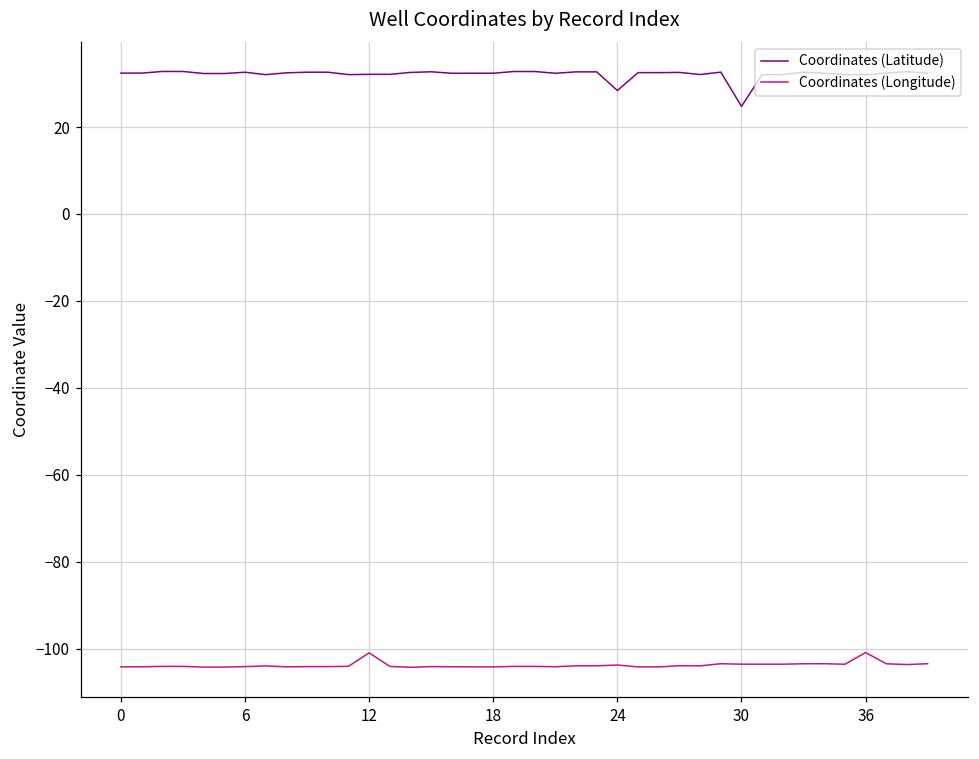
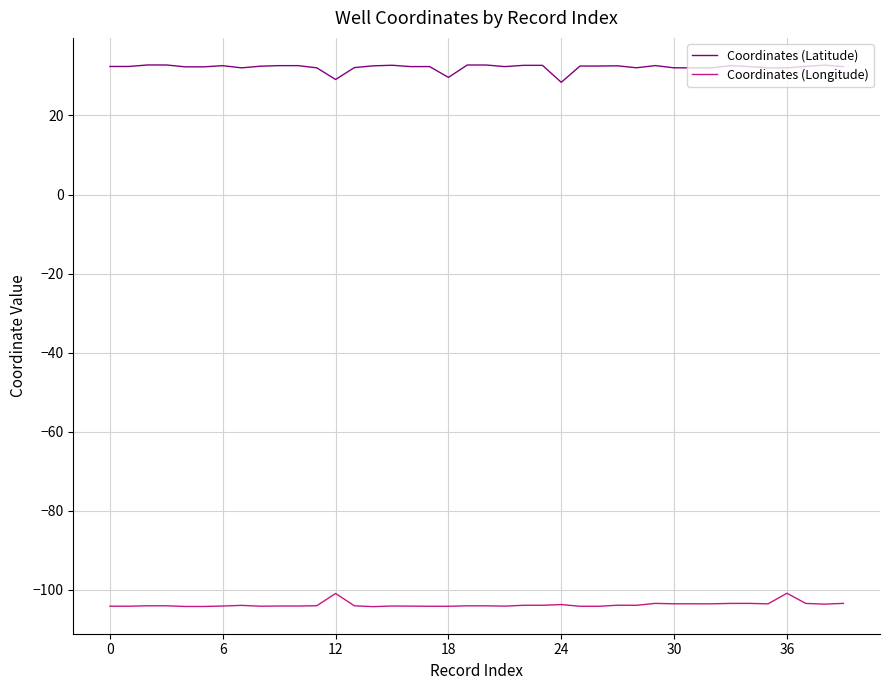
  {
    "Coordinates (Latitude)": {
      "0": 32,
      "6": 33,
-     "12": 32,
-     "18": 32,
+     "12": 29,
+     "18": 30,
      "24": 28,
-     "30": 25
+     "30": 32
    },
    "Coordinates (Longitude)": {
      "0": -104,
      "6": -104,
      "12": -101,
      "18": -104,
      "24": -104,
      "30": -104,
      "36": -101
    }
  }
